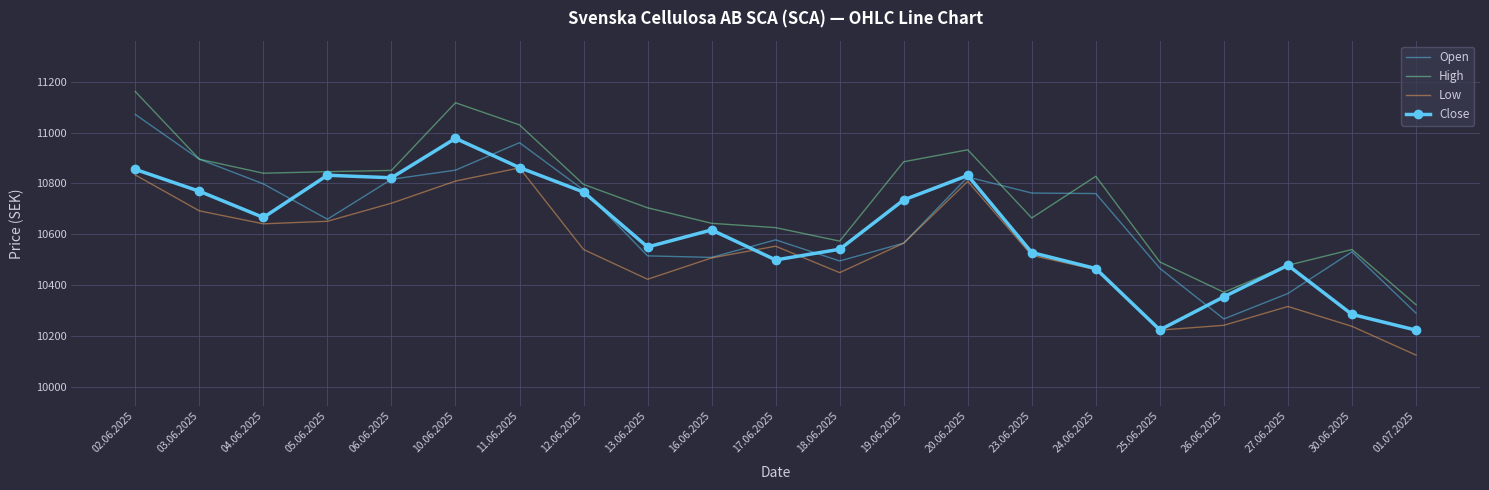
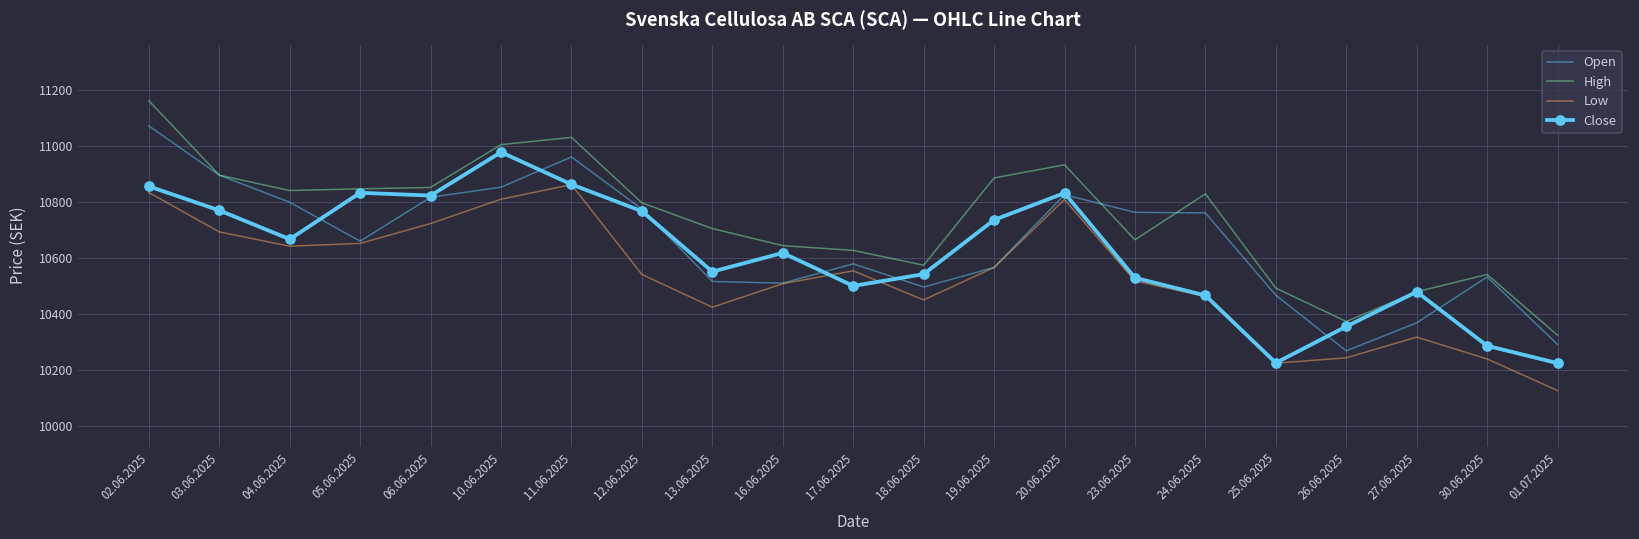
  {
    "High": {
      "02.06.2025": 11160,
      "04.06.2025": 10840,
      "05.06.2025": 10850,
      "06.06.2025": 10850,
-     "10.06.2025": 11120,
+     "10.06.2025": 11000,
      "11.06.2025": 11030,
      "12.06.2025": 10800,
      "13.06.2025": 10700,
      "16.06.2025": 10640,
      "17.06.2025": 10630,
      "18.06.2025": 10570,
      "19.06.2025": 10890,
      "20.06.2025": 10930,
      "23.06.2025": 10660,
      "24.06.2025": 10830,
      "25.06.2025": 10490,
      "26.06.2025": 10370,
      "01.07.2025": 10320
    },
    "Low": {
      "02.06.2025": 10830,
      "03.06.2025": 10690,
      "04.06.2025": 10640,
      "06.06.2025": 10720,
      "10.06.2025": 10810,
      "12.06.2025": 10540,
      "13.06.2025": 10420,
      "17.06.2025": 10550,
      "18.06.2025": 10450,
      "20.06.2025": 10810,
      "23.06.2025": 10520,
      "26.06.2025": 10240,
      "27.06.2025": 10320,
      "30.06.2025": 10240,
      "01.07.2025": 10130
    }
  }
